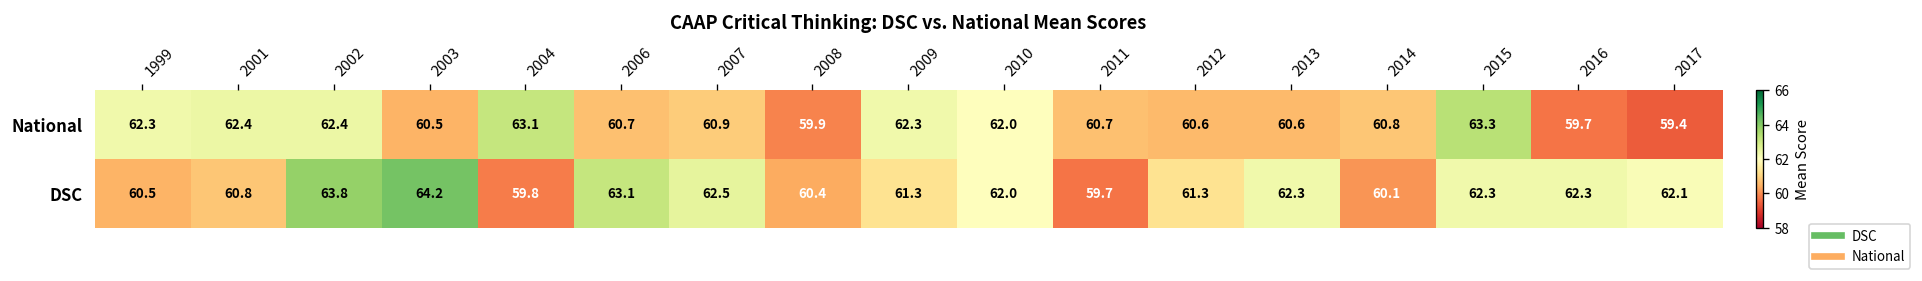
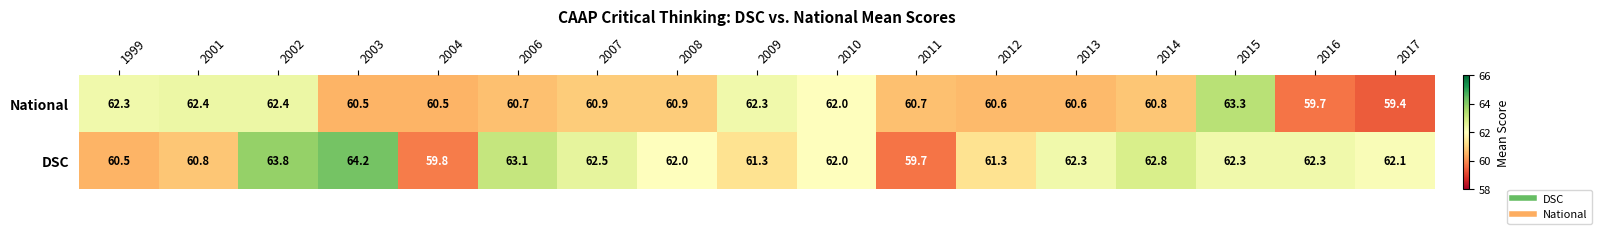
  {
    "National": {
      "1999": 62.3,
      "2001": 62.4,
      "2002": 62.4,
      "2003": 60.5,
-     "2004": 63.1,
+     "2004": 60.5,
      "2006": 60.7,
      "2007": 60.9,
-     "2008": 59.9,
+     "2008": 60.9,
      "2009": 62.3,
      "2010": 62.0,
      "2011": 60.7,
      "2012": 60.6,
      "2013": 60.6,
      "2014": 60.8,
      "2015": 63.3,
      "2016": 59.7,
      "2017": 59.4
    },
    "DSC": {
      "1999": 60.5,
      "2001": 60.8,
      "2002": 63.8,
      "2003": 64.2,
      "2004": 59.8,
      "2006": 63.1,
      "2007": 62.5,
-     "2008": 60.4,
+     "2008": 62.0,
      "2009": 61.3,
      "2010": 62.0,
      "2011": 59.7,
      "2012": 61.3,
      "2013": 62.3,
-     "2014": 60.1,
+     "2014": 62.8,
      "2015": 62.3,
      "2016": 62.3,
      "2017": 62.1
    }
  }
